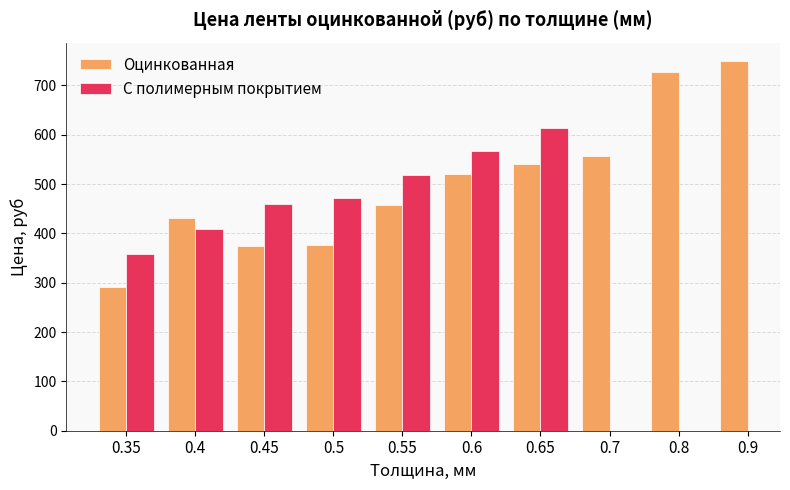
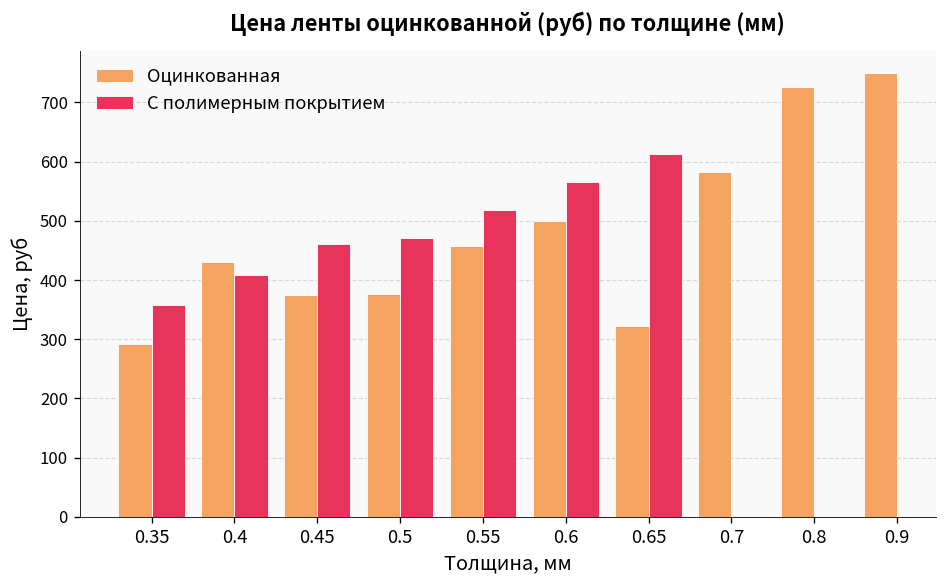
  {
    "Оцинкованная": {
      "0.35": 290,
      "0.4": 430,
      "0.45": 380,
      "0.5": 380,
      "0.55": 460,
-     "0.6": 520,
-     "0.65": 540,
-     "0.7": 560,
+     "0.6": 500,
+     "0.65": 320,
+     "0.7": 580,
      "0.8": 730,
      "0.9": 750
    }
  }
